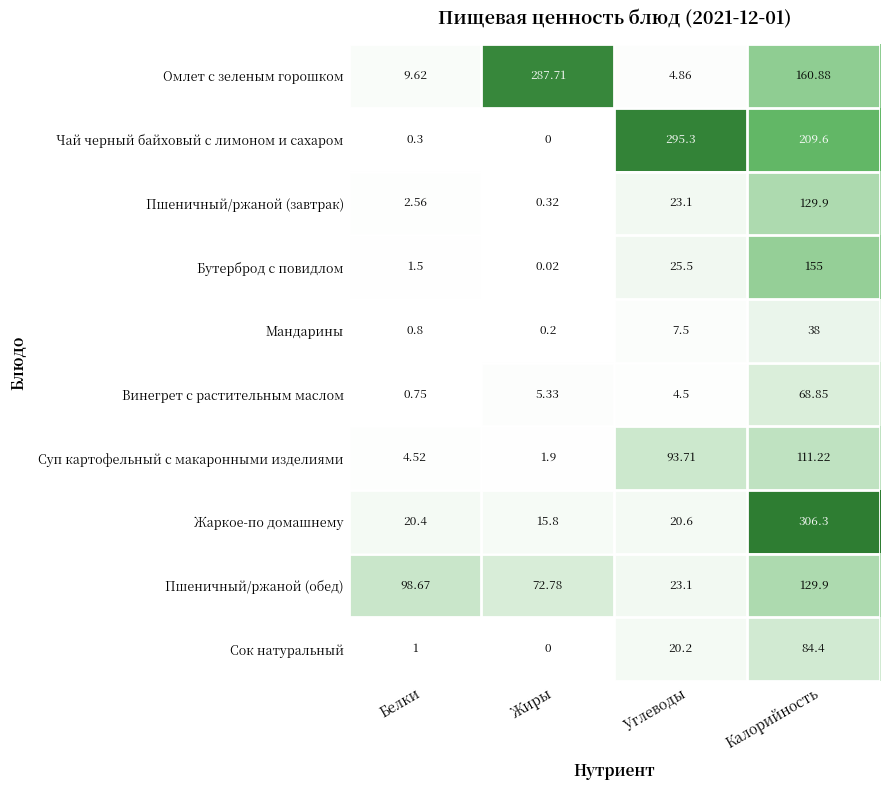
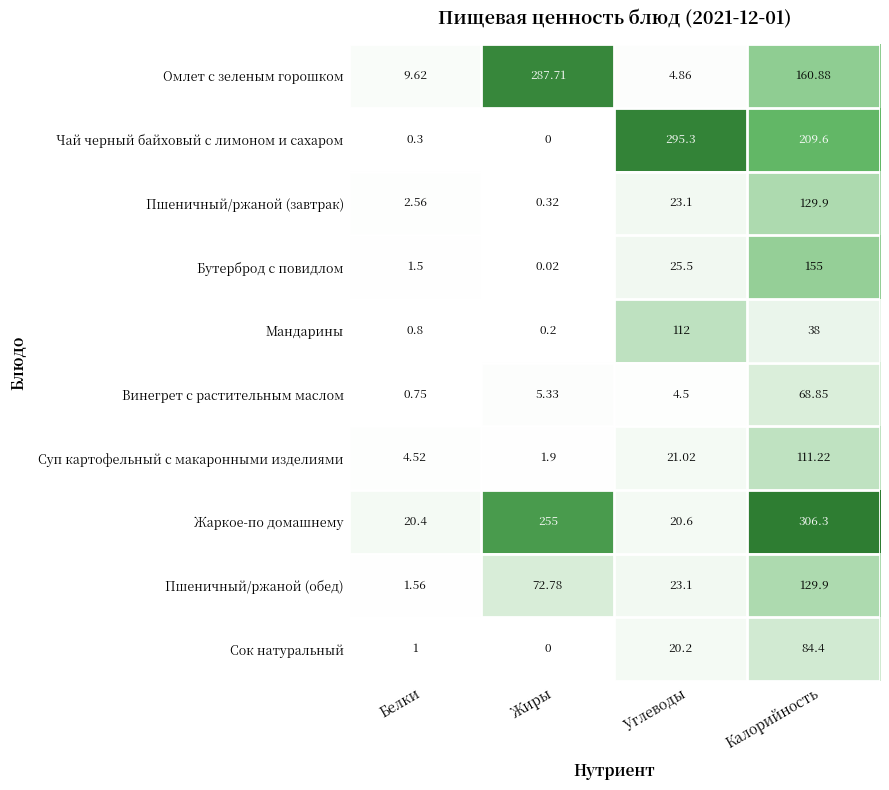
  {
    "Омлет с зеленым горошком": {
      "Белки": 9.62,
      "Жиры": 287.71,
      "Углеводы": 4.86,
      "Калорийность": 160.88
    },
    "Чай черный байховый с лимоном и сахаром": {
      "Белки": 0.3,
      "Жиры": 0,
      "Углеводы": 295.3,
      "Калорийность": 209.6
    },
    "Пшеничный/ржаной (завтрак)": {
      "Белки": 2.56,
      "Жиры": 0.32,
      "Углеводы": 23.1,
      "Калорийность": 129.9
    },
    "Бутерброд с повидлом": {
      "Белки": 1.5,
      "Жиры": 0.02,
      "Углеводы": 25.5,
      "Калорийность": 155
    },
    "Мандарины": {
      "Белки": 0.8,
      "Жиры": 0.2,
-     "Углеводы": 7.5,
+     "Углеводы": 112,
      "Калорийность": 38
    },
    "Винегрет с растительным маслом": {
      "Белки": 0.75,
      "Жиры": 5.33,
      "Углеводы": 4.5,
      "Калорийность": 68.85
    },
    "Суп картофельный с макаронными изделиями": {
      "Белки": 4.52,
      "Жиры": 1.9,
-     "Углеводы": 93.71,
+     "Углеводы": 21.02,
      "Калорийность": 111.22
    },
    "Жаркое-по домашнему": {
      "Белки": 20.4,
-     "Жиры": 15.8,
+     "Жиры": 255,
      "Углеводы": 20.6,
      "Калорийность": 306.3
    },
    "Пшеничный/ржаной (обед)": {
-     "Белки": 98.67,
+     "Белки": 1.56,
      "Жиры": 72.78,
      "Углеводы": 23.1,
      "Калорийность": 129.9
    },
    "Сок натуральный": {
      "Белки": 1,
      "Жиры": 0,
      "Углеводы": 20.2,
      "Калорийность": 84.4
    }
  }
